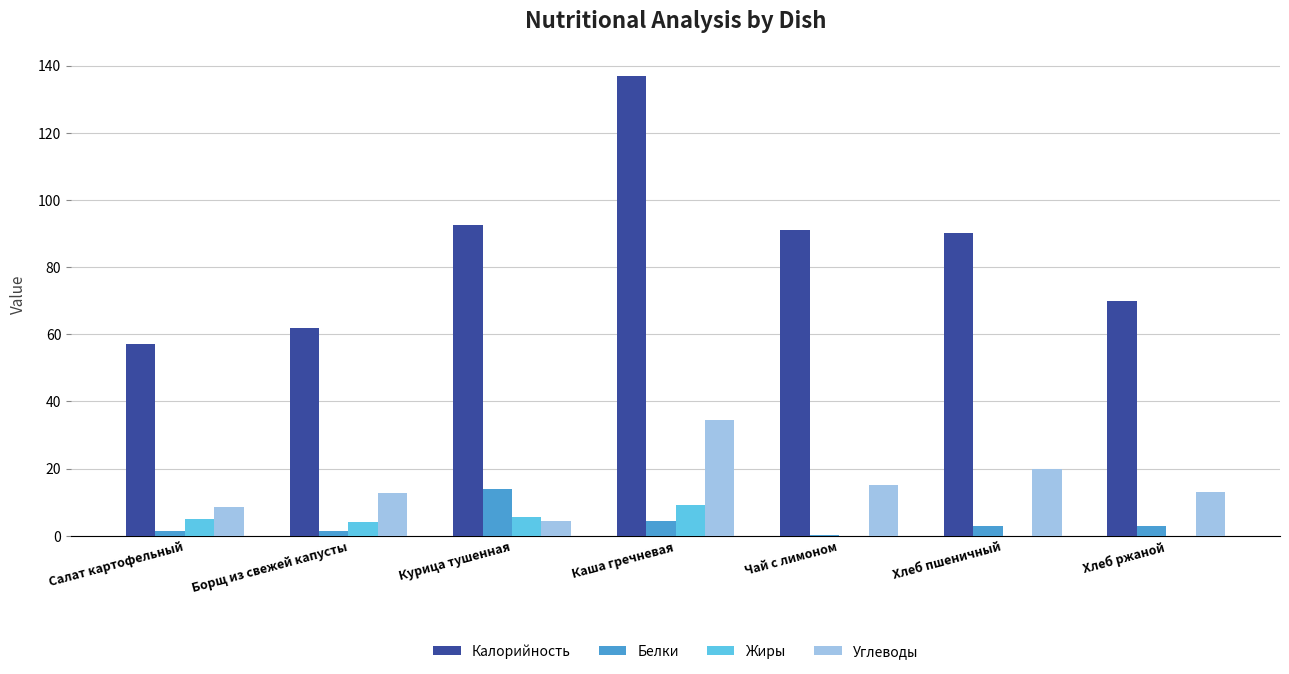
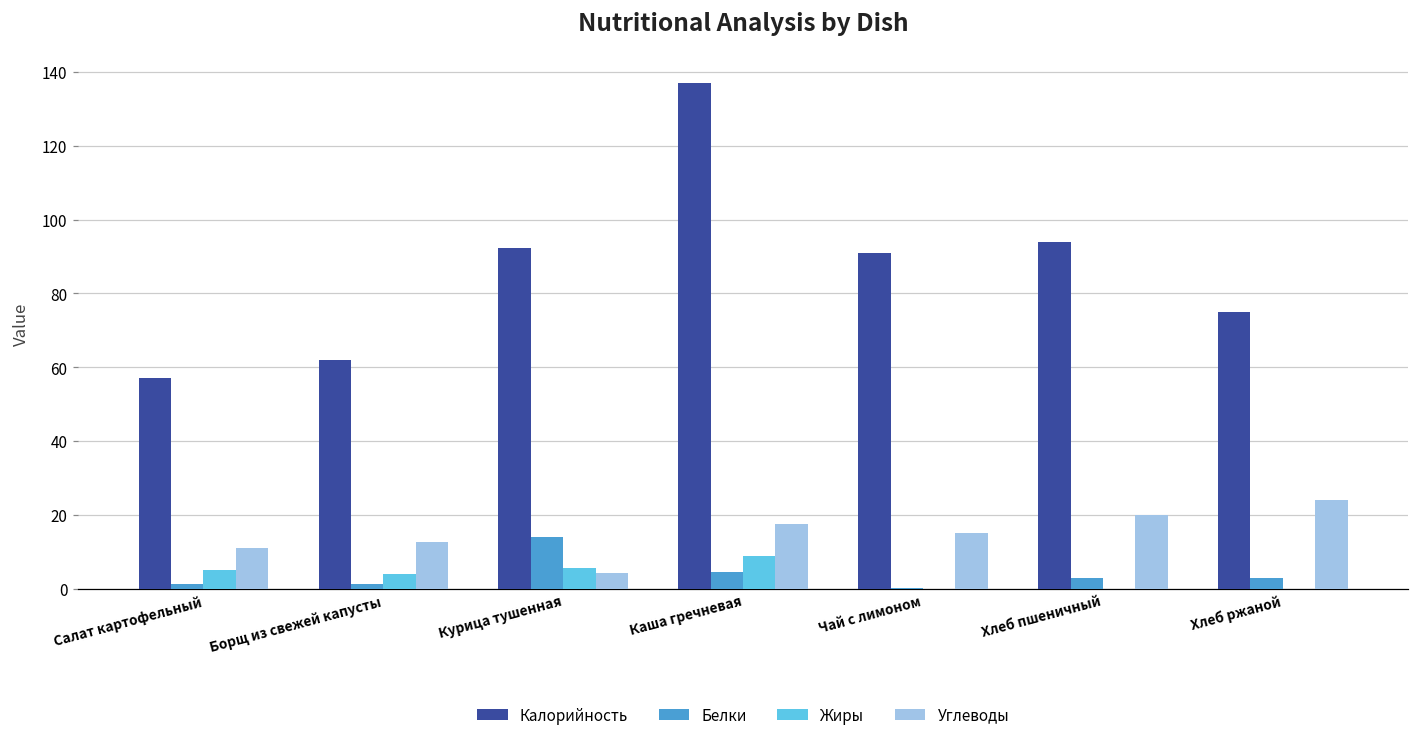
  {
    "Калорийность": {
      "Салат картофельный": 57,
      "Борщ из свежей капусты": 62,
      "Курица тушенная": 92,
      "Каша гречневая": 137,
      "Чай с лимоном": 91,
-     "Хлеб пшеничный": 90,
-     "Хлеб ржаной": 70
+     "Хлеб пшеничный": 94,
+     "Хлеб ржаной": 75
    },
    "Углеводы": {
-     "Салат картофельный": 8,
+     "Салат картофельный": 11,
      "Борщ из свежей капусты": 13,
      "Курица тушенная": 4,
-     "Каша гречневая": 34,
+     "Каша гречневая": 18,
      "Чай с лимоном": 15,
      "Хлеб пшеничный": 20,
-     "Хлеб ржаной": 13
+     "Хлеб ржаной": 24
    }
  }
